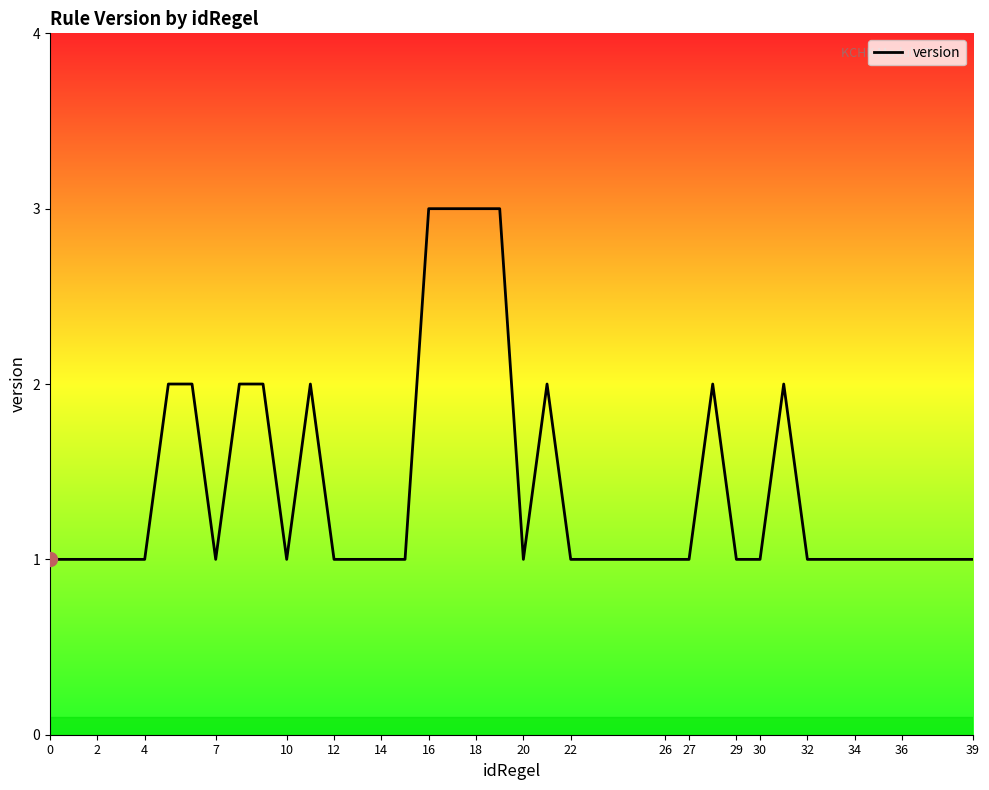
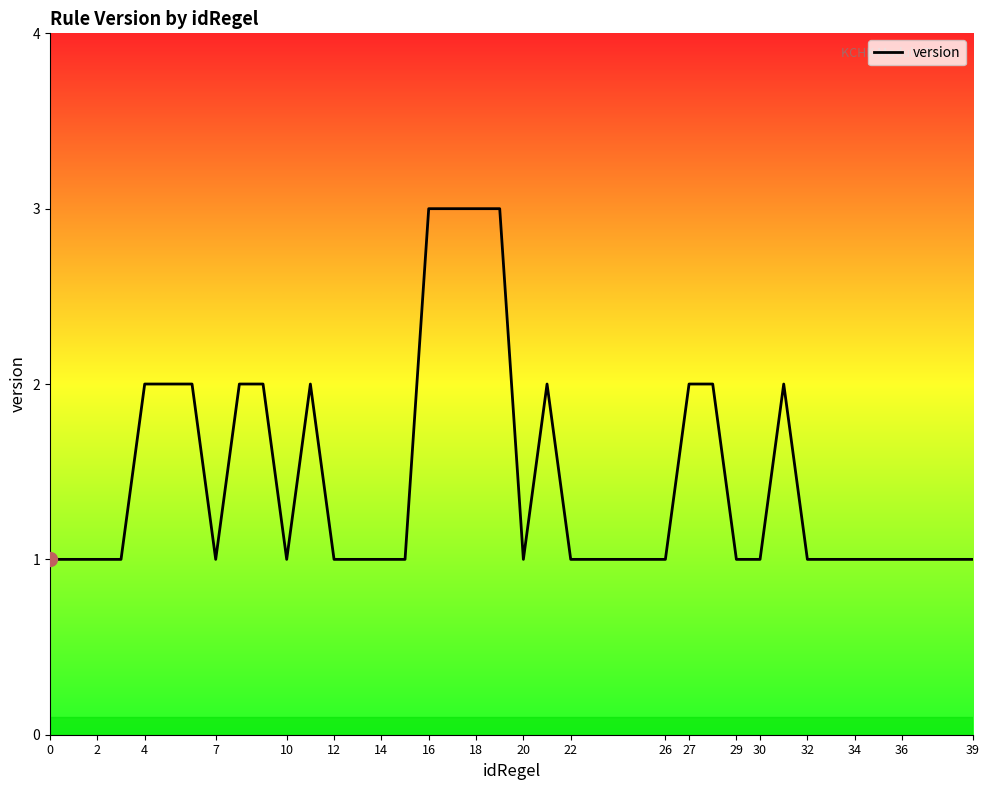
  {
    "version": {
      "2": 1,
-     "4": 1,
+     "4": 2,
      "7": 1,
      "10": 1,
      "12": 1,
      "14": 1,
      "16": 3,
      "18": 3,
      "20": 1,
      "22": 1,
      "26": 1,
-     "27": 1,
+     "27": 2,
      "29": 1,
      "30": 1,
      "32": 1,
      "34": 1,
      "36": 1,
      "39": 1
    }
  }
